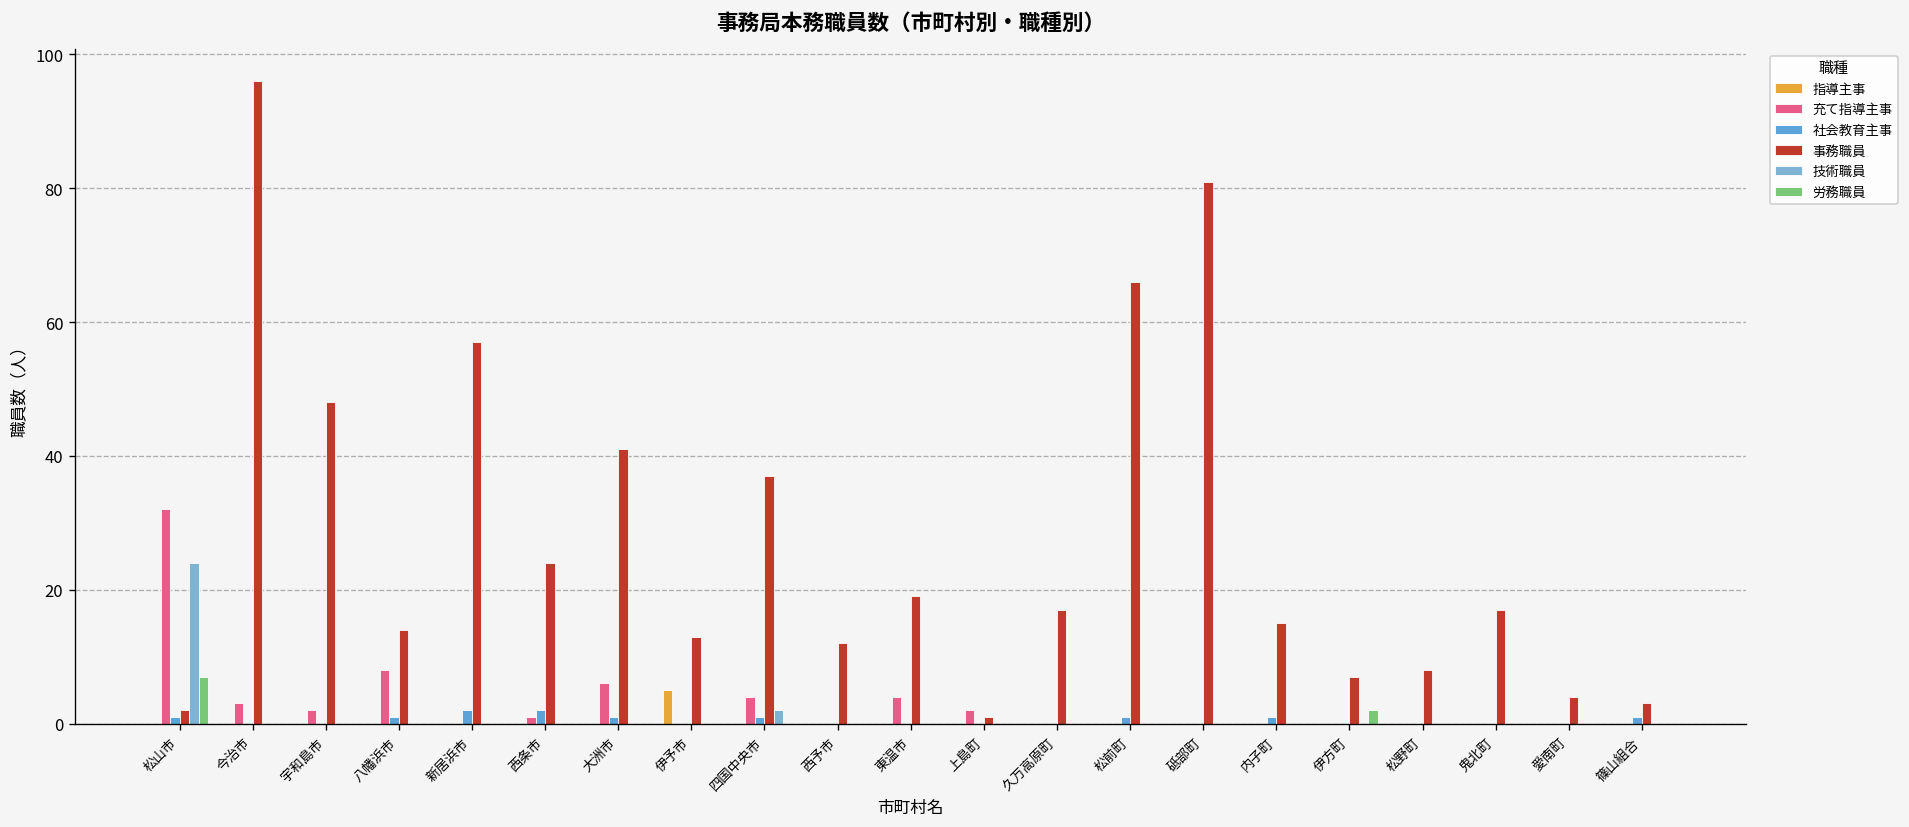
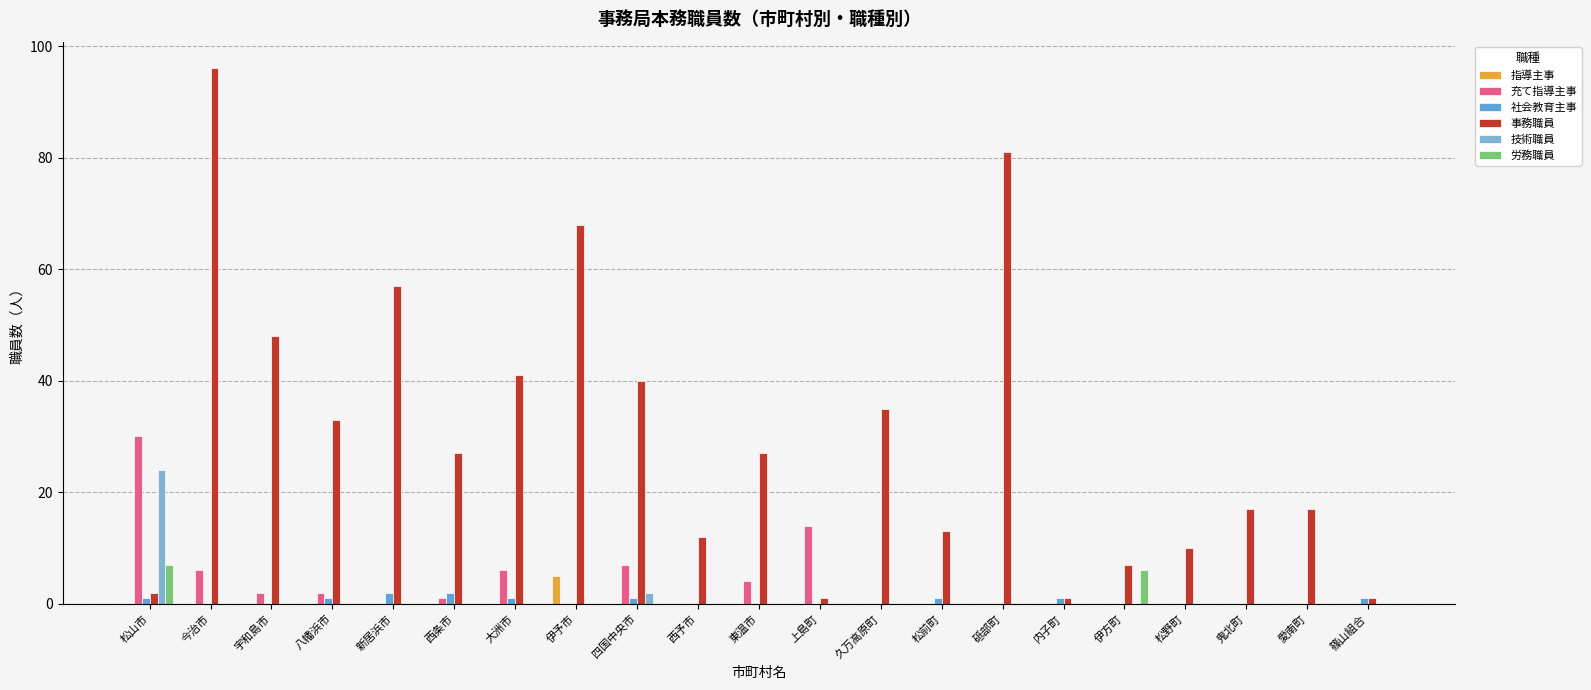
  {
    "指導主事": {
      "松山市": 0,
      "今治市": 0,
      "宇和島市": 0,
      "八幡浜市": 0,
      "新居浜市": 0,
      "西条市": 0,
      "大洲市": 0,
      "伊予市": 5,
      "四国中央市": 0,
      "西予市": 0,
      "東温市": 0,
      "上島町": 0,
      "久万高原町": 0,
      "松前町": 0,
      "砥部町": 0,
      "内子町": 0,
      "伊方町": 0,
      "松野町": 0,
      "鬼北町": 0,
      "愛南町": 0,
      "篠山組合": 0
    },
    "充て指導主事": {
-     "松山市": 32,
-     "今治市": 3,
+     "松山市": 30,
+     "今治市": 6,
      "宇和島市": 2,
-     "八幡浜市": 8,
+     "八幡浜市": 2,
      "新居浜市": 0,
      "西条市": 1,
      "大洲市": 6,
      "伊予市": 0,
-     "四国中央市": 4,
+     "四国中央市": 7,
      "西予市": 0,
      "東温市": 4,
-     "上島町": 2,
+     "上島町": 14,
      "久万高原町": 0,
      "松前町": 0,
      "砥部町": 0,
      "内子町": 0,
      "伊方町": 0,
      "松野町": 0,
      "鬼北町": 0,
      "愛南町": 0,
      "篠山組合": 0
    },
    "事務職員": {
      "松山市": 2,
      "今治市": 96,
      "宇和島市": 48,
-     "八幡浜市": 14,
+     "八幡浜市": 33,
      "新居浜市": 57,
-     "西条市": 24,
+     "西条市": 27,
      "大洲市": 41,
-     "伊予市": 13,
-     "四国中央市": 37,
+     "伊予市": 68,
+     "四国中央市": 40,
      "西予市": 12,
-     "東温市": 19,
+     "東温市": 27,
      "上島町": 1,
-     "久万高原町": 17,
-     "松前町": 66,
+     "久万高原町": 35,
+     "松前町": 13,
      "砥部町": 81,
-     "内子町": 15,
+     "内子町": 1,
      "伊方町": 7,
-     "松野町": 8,
+     "松野町": 10,
      "鬼北町": 17,
-     "愛南町": 4,
-     "篠山組合": 3
+     "愛南町": 17,
+     "篠山組合": 1
    },
    "労務職員": {
      "松山市": 7,
      "今治市": 0,
      "宇和島市": 0,
      "八幡浜市": 0,
      "新居浜市": 0,
      "西条市": 0,
      "大洲市": 0,
      "伊予市": 0,
      "四国中央市": 0,
      "西予市": 0,
      "東温市": 0,
      "上島町": 0,
      "久万高原町": 0,
      "松前町": 0,
      "砥部町": 0,
      "内子町": 0,
-     "伊方町": 2,
+     "伊方町": 6,
      "松野町": 0,
      "鬼北町": 0,
      "愛南町": 0,
      "篠山組合": 0
    }
  }
